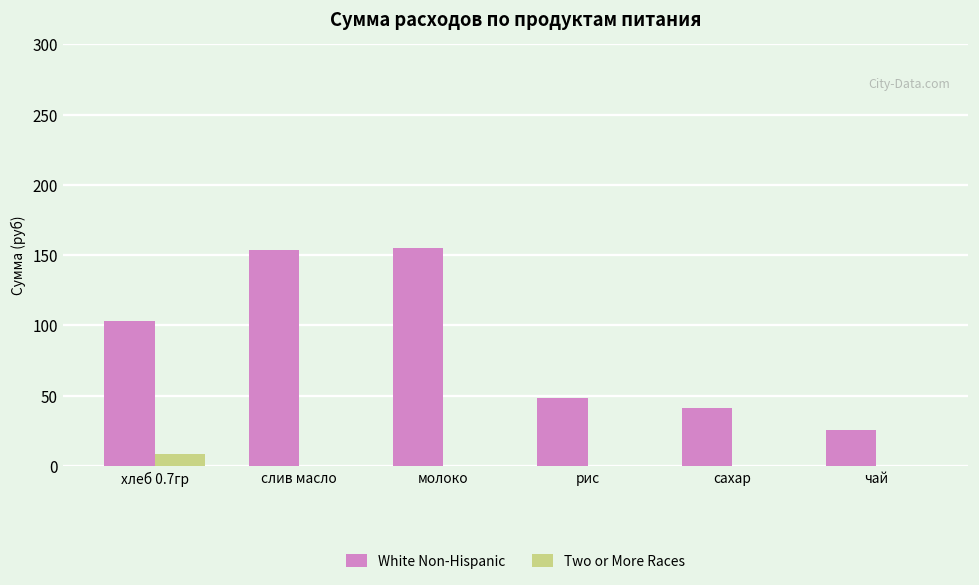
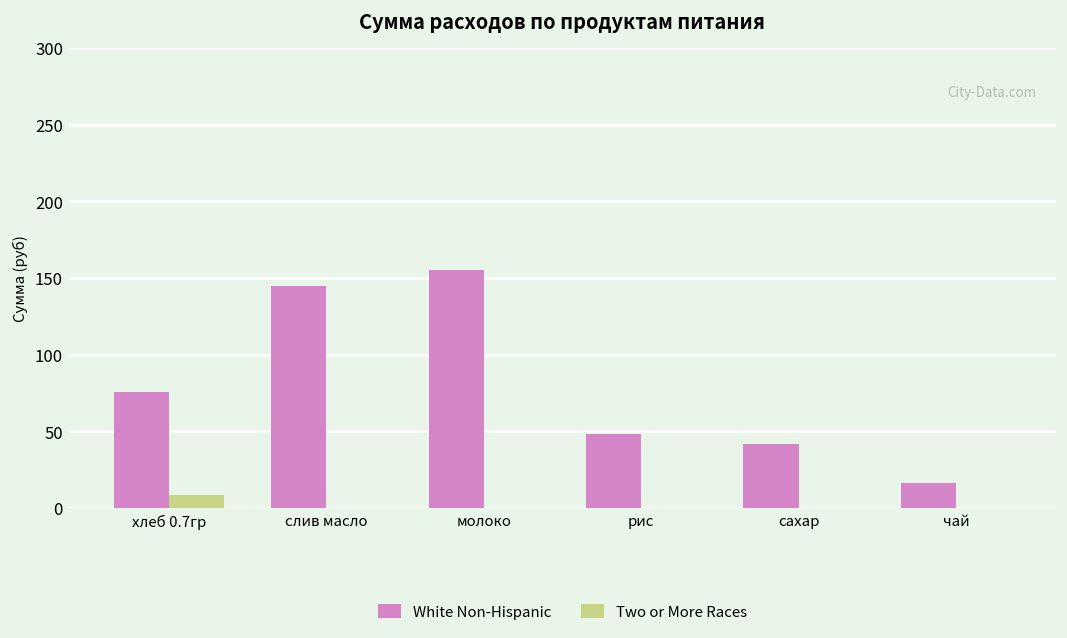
  {
    "White Non-Hispanic": {
-     "хлеб 0.7гр": 103,
-     "слив масло": 154,
+     "хлеб 0.7гр": 75,
+     "слив масло": 145,
      "молоко": 155,
      "рис": 48,
      "сахар": 42,
-     "чай": 26
+     "чай": 17
    },
    "Two or More Races": {
      "хлеб 0.7гр": 8,
      "слив масло": 0,
      "молоко": 0,
      "рис": 0,
      "сахар": 0,
      "чай": 0
    }
  }
